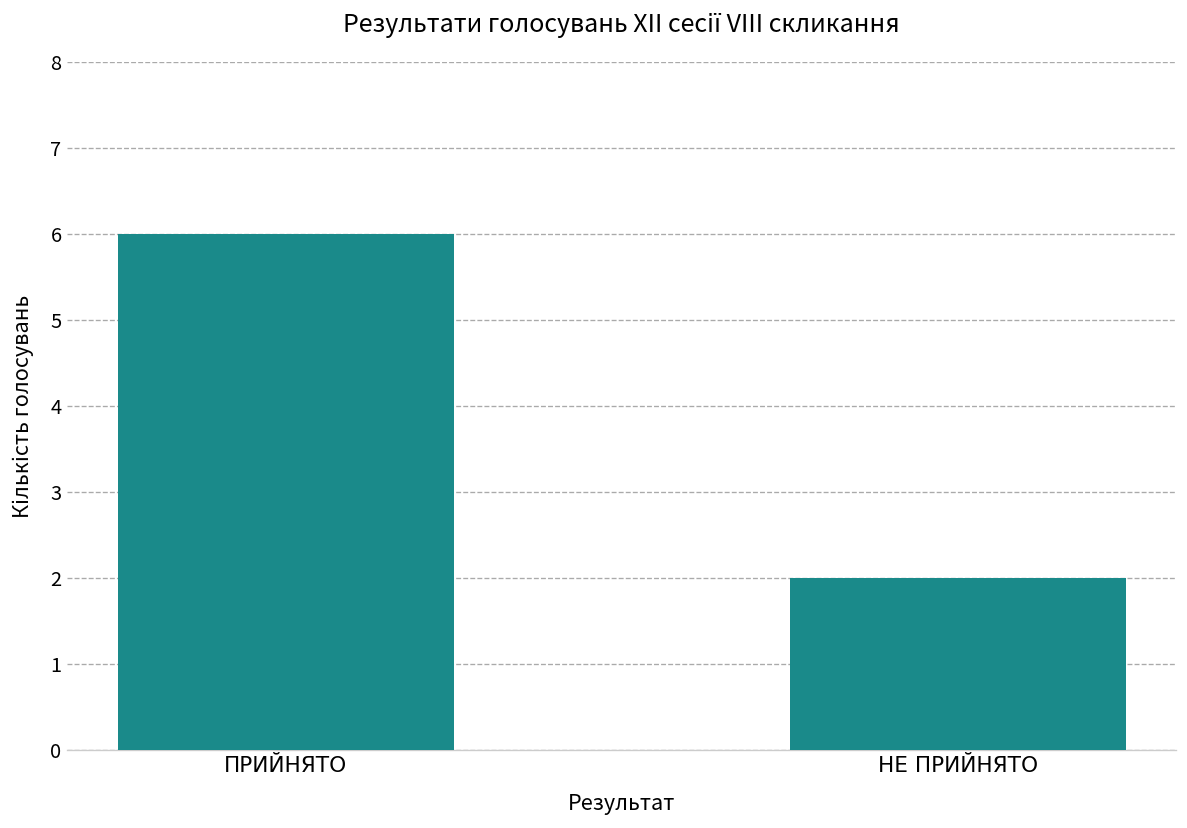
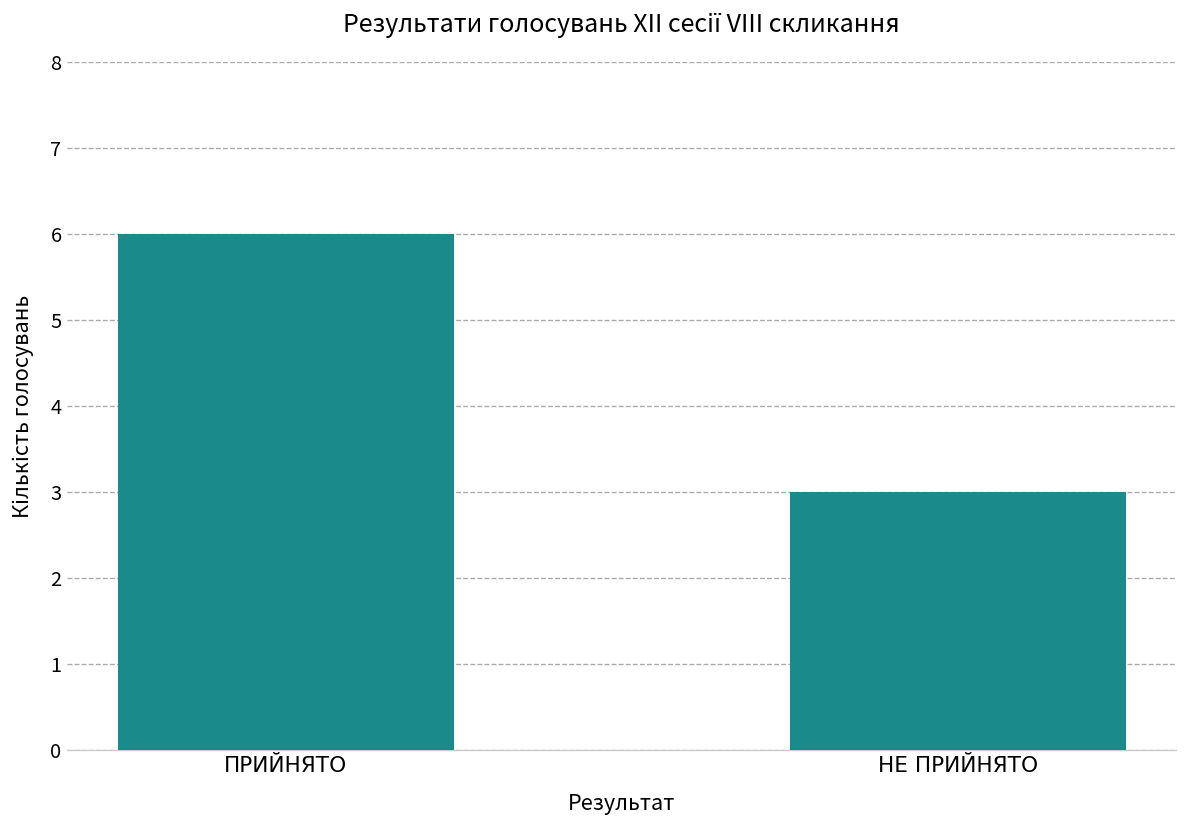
  {
    "ПРИЙНЯТО": 6,
-   "НЕ ПРИЙНЯТО": 2
+   "НЕ ПРИЙНЯТО": 3
  }
